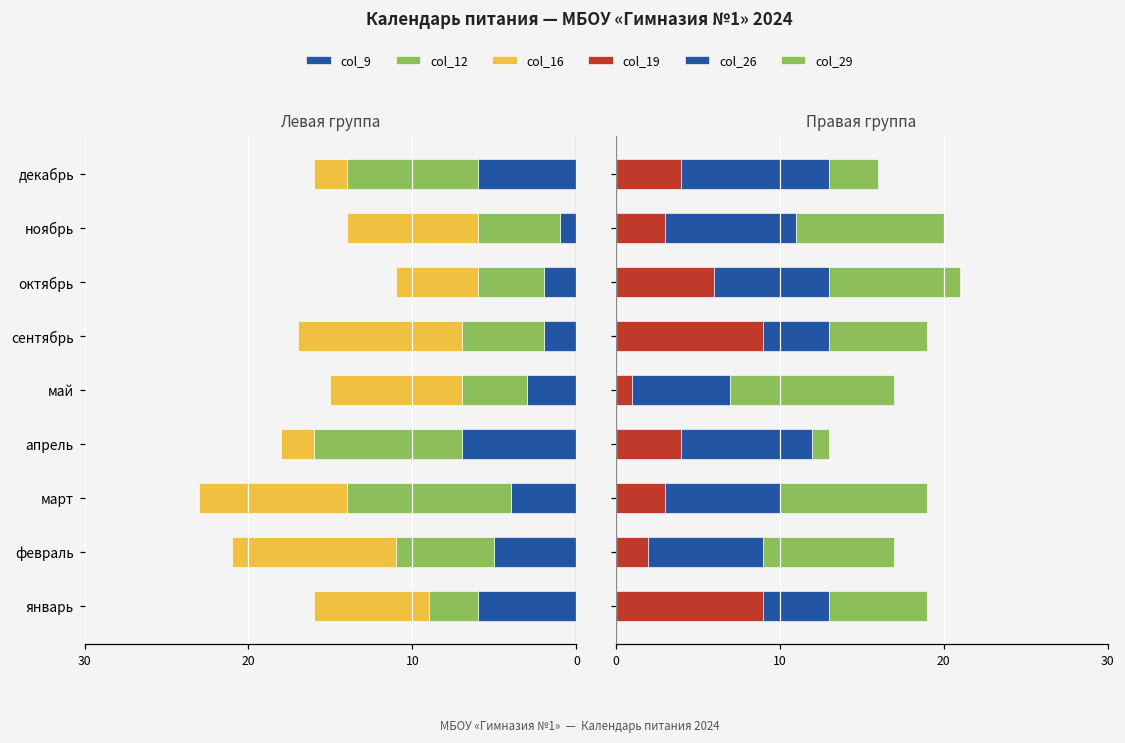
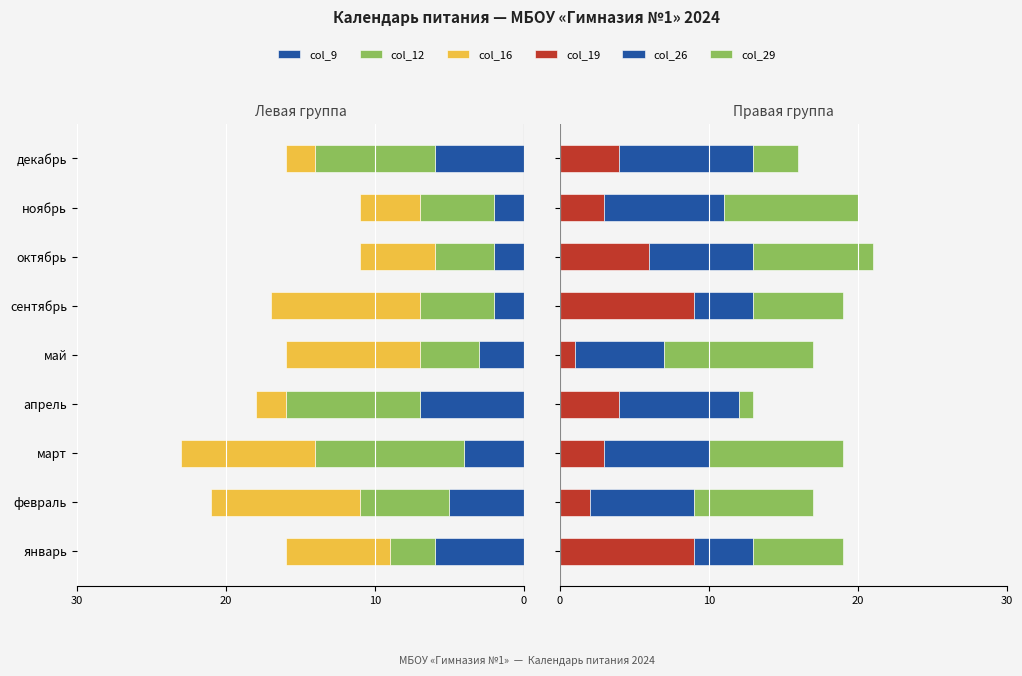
  {
    "Левая группа": {
      "col_9": {
        "декабрь": 6,
-       "ноябрь": 1,
+       "ноябрь": 2,
        "октябрь": 2,
        "сентябрь": 2,
        "май": 3,
        "апрель": 7,
        "март": 4,
        "февраль": 5,
        "январь": 6
      },
      "col_12": {
        "декабрь": 8,
        "ноябрь": 5,
        "октябрь": 4,
        "сентябрь": 5,
        "май": 4,
        "апрель": 9,
        "март": 10,
        "февраль": 6,
        "январь": 3
      },
      "col_16": {
        "декабрь": 2,
-       "ноябрь": 8,
+       "ноябрь": 4,
        "октябрь": 5,
        "сентябрь": 10,
-       "май": 8,
+       "май": 9,
        "апрель": 2,
        "март": 9,
        "февраль": 10,
        "январь": 7
      }
    }
  }
